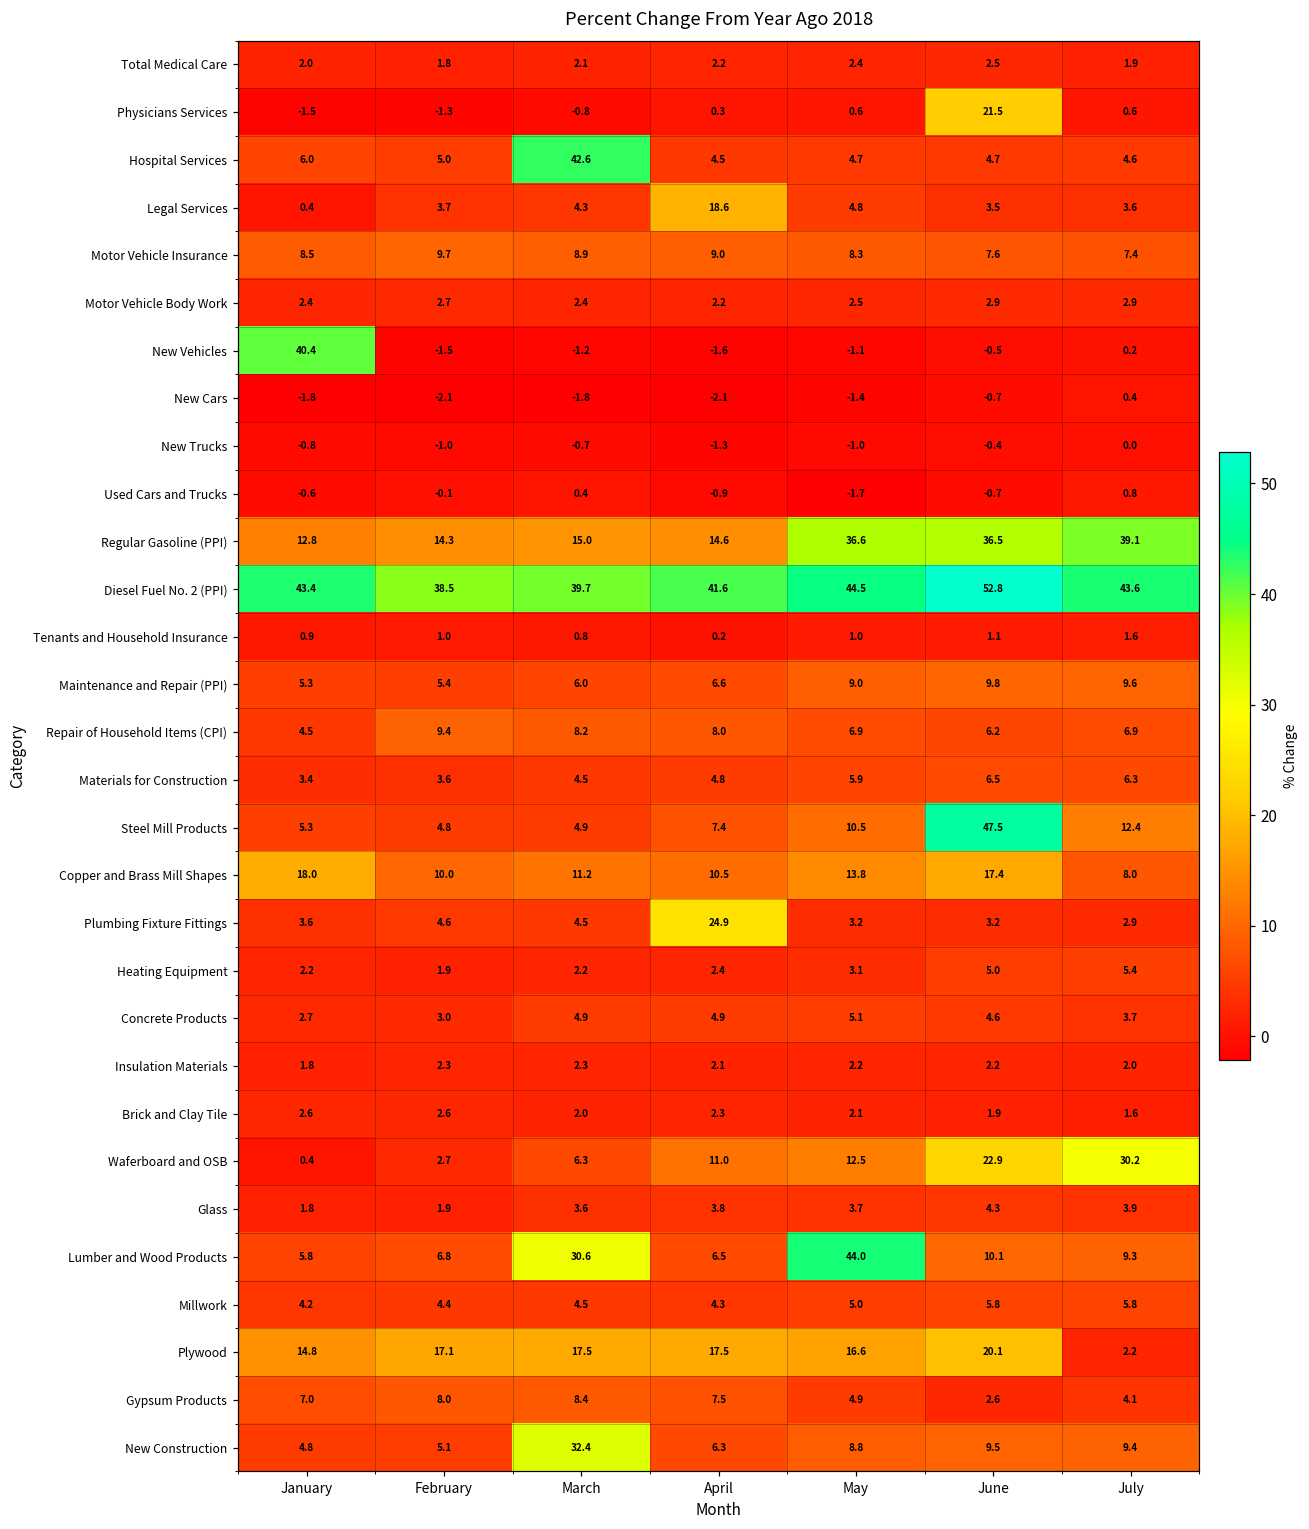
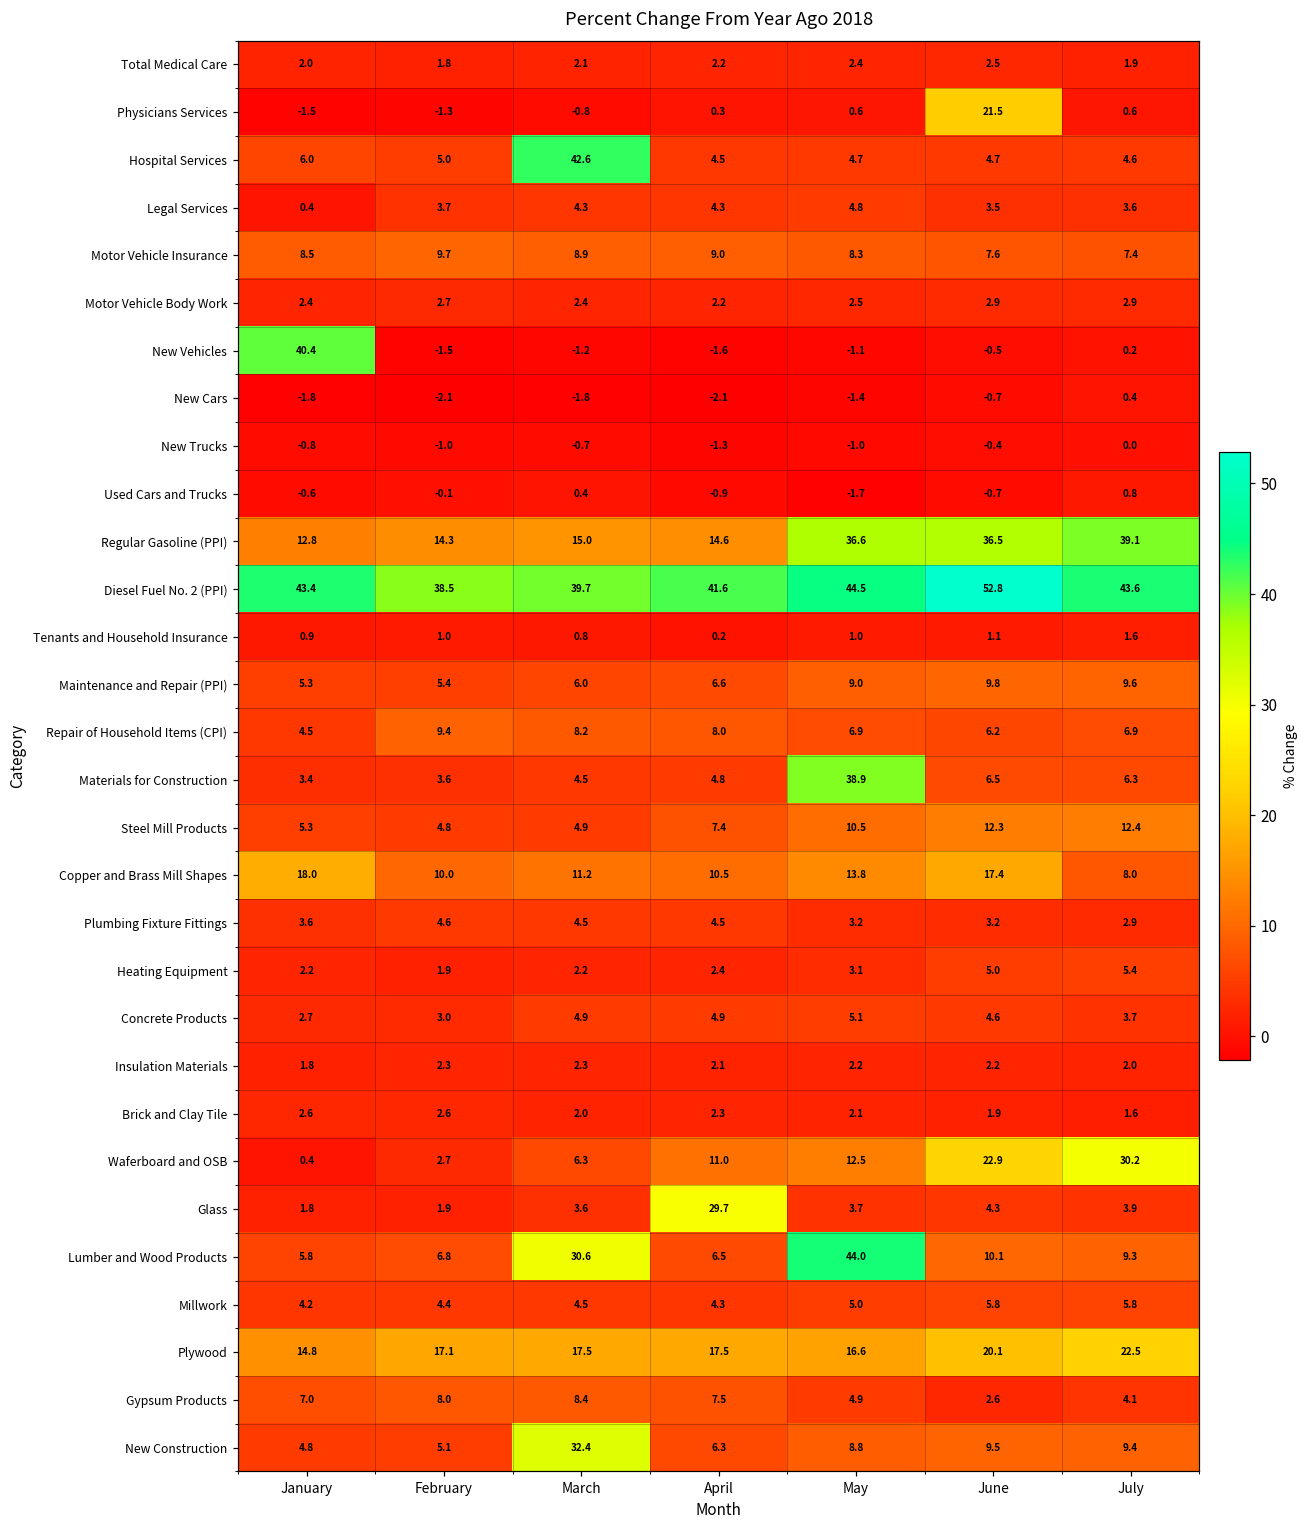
  {
    "Legal Services": {
      "January": 0.4,
      "February": 3.7,
      "March": 4.3,
-     "April": 18.6,
+     "April": 4.3,
      "May": 4.8,
      "June": 3.5,
      "July": 3.6
    },
    "Materials for Construction": {
      "January": 3.4,
      "February": 3.6,
      "March": 4.5,
      "April": 4.8,
-     "May": 5.9,
+     "May": 38.9,
      "June": 6.5,
      "July": 6.3
    },
    "Steel Mill Products": {
      "January": 5.3,
      "February": 4.8,
      "March": 4.9,
      "April": 7.4,
      "May": 10.5,
-     "June": 47.5,
+     "June": 12.3,
      "July": 12.4
    },
    "Plumbing Fixture Fittings": {
      "January": 3.6,
      "February": 4.6,
      "March": 4.5,
-     "April": 24.9,
+     "April": 4.5,
      "May": 3.2,
      "June": 3.2,
      "July": 2.9
    },
    "Glass": {
      "January": 1.8,
      "February": 1.9,
      "March": 3.6,
-     "April": 3.8,
+     "April": 29.7,
      "May": 3.7,
      "June": 4.3,
      "July": 3.9
    },
    "Plywood": {
      "January": 14.8,
      "February": 17.1,
      "March": 17.5,
      "April": 17.5,
      "May": 16.6,
      "June": 20.1,
-     "July": 2.2
+     "July": 22.5
    }
  }
